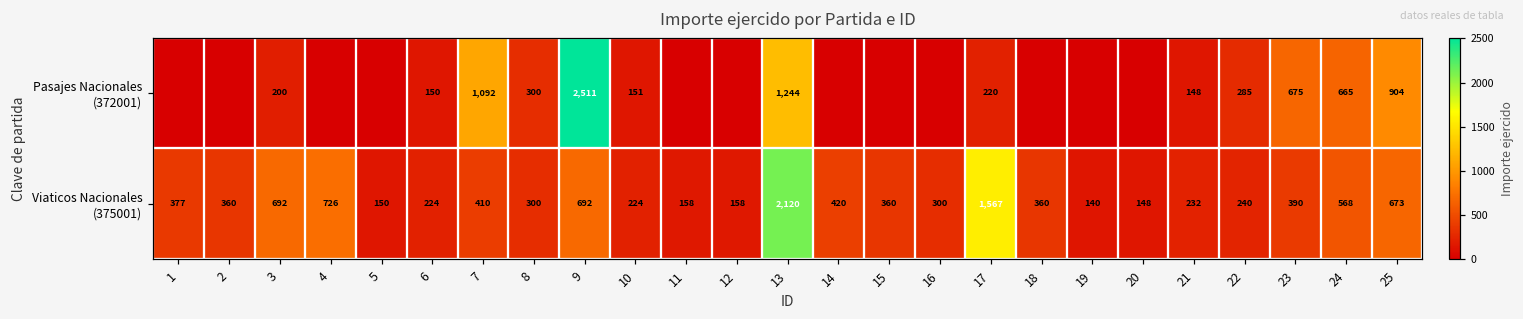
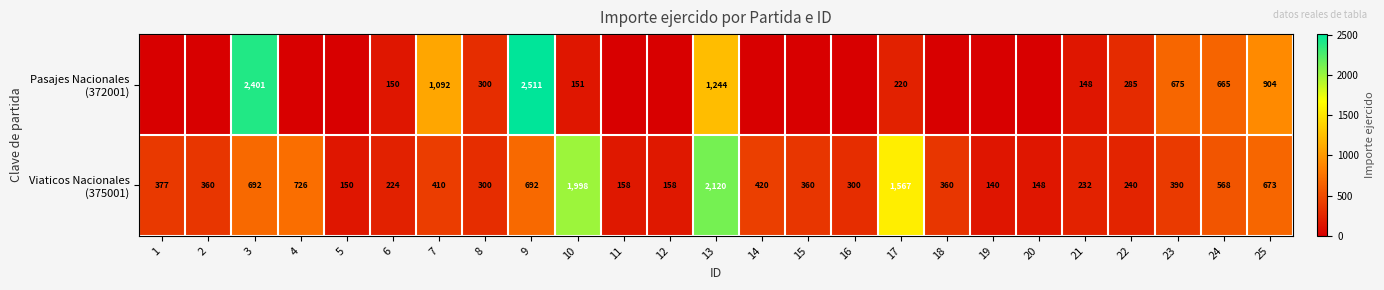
  {
    "Pasajes Nacionales (372001)": {
-     "3": "200",
+     "3": "2,401",
      "6": "150",
      "7": "1,092",
      "8": "300",
      "9": "2,511",
      "10": "151",
      "13": "1,244",
      "17": "220",
      "21": "148",
      "22": "285",
      "23": "675",
      "24": "665",
      "25": "904"
    },
    "Viaticos Nacionales (375001)": {
      "1": "377",
      "2": "360",
      "3": "692",
      "4": "726",
      "5": "150",
      "6": "224",
      "7": "410",
      "8": "300",
      "9": "692",
-     "10": "224",
+     "10": "1,998",
      "11": "158",
      "12": "158",
      "13": "2,120",
      "14": "420",
      "15": "360",
      "16": "300",
      "17": "1,567",
      "18": "360",
      "19": "140",
      "20": "148",
      "21": "232",
      "22": "240",
      "23": "390",
      "24": "568",
      "25": "673"
    }
  }
